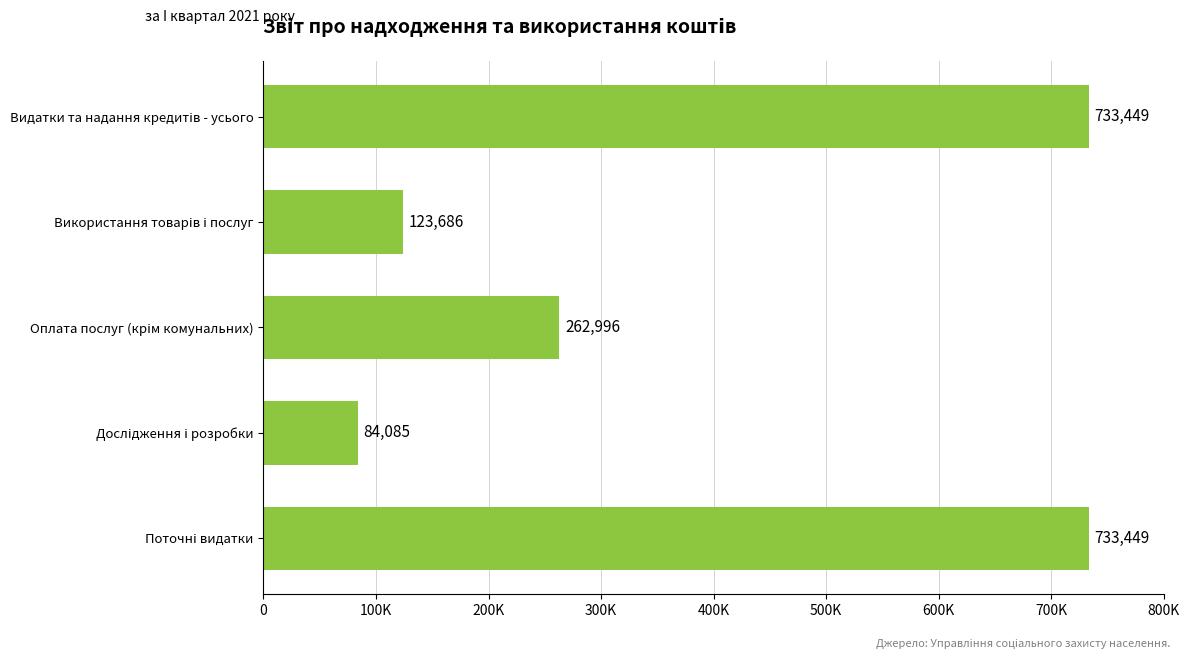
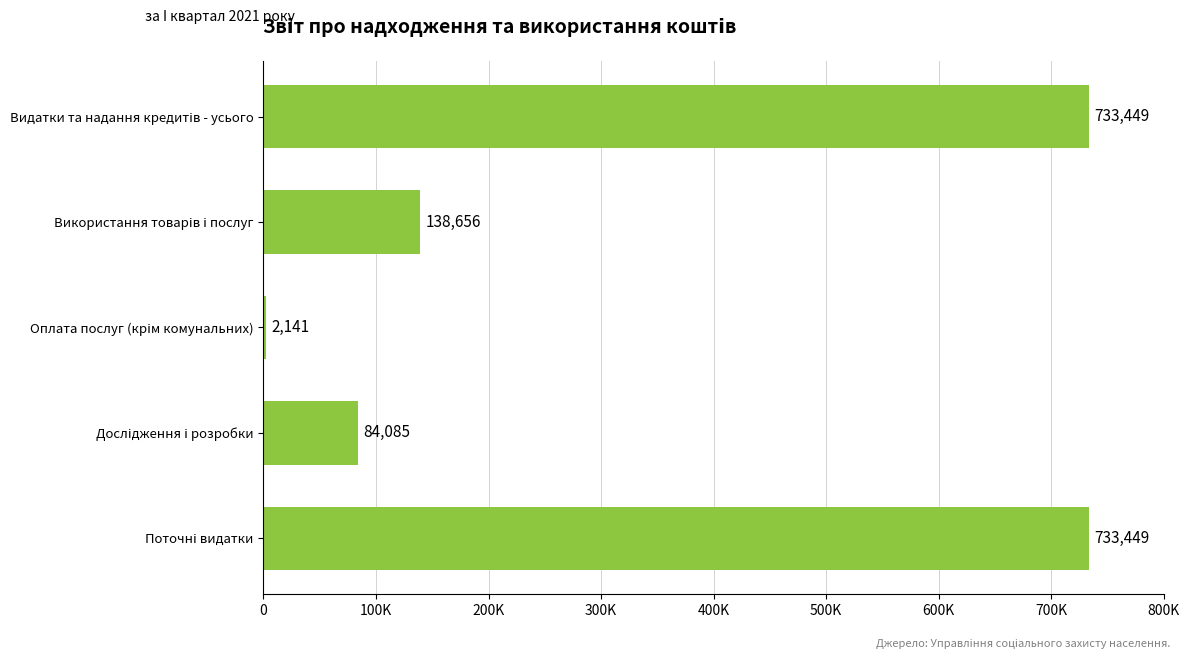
  {
    "Видатки та надання кредитів - усього": "733,449",
-   "Використання товарів і послуг": "123,686",
-   "Оплата послуг (крім комунальних)": "262,996",
+   "Використання товарів і послуг": "138,656",
+   "Оплата послуг (крім комунальних)": "2,141",
    "Дослідження і розробки": "84,085",
    "Поточні видатки": "733,449"
  }
